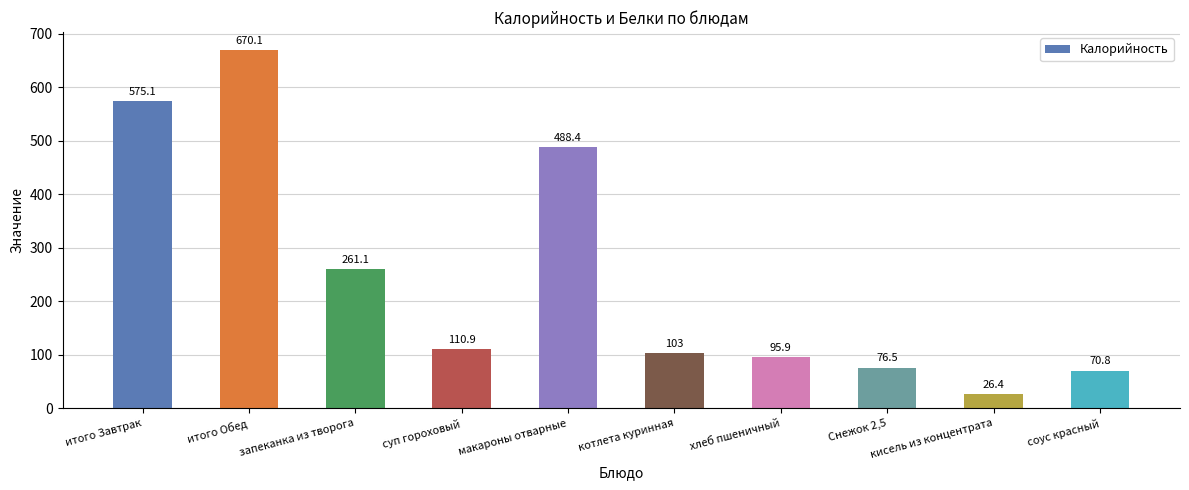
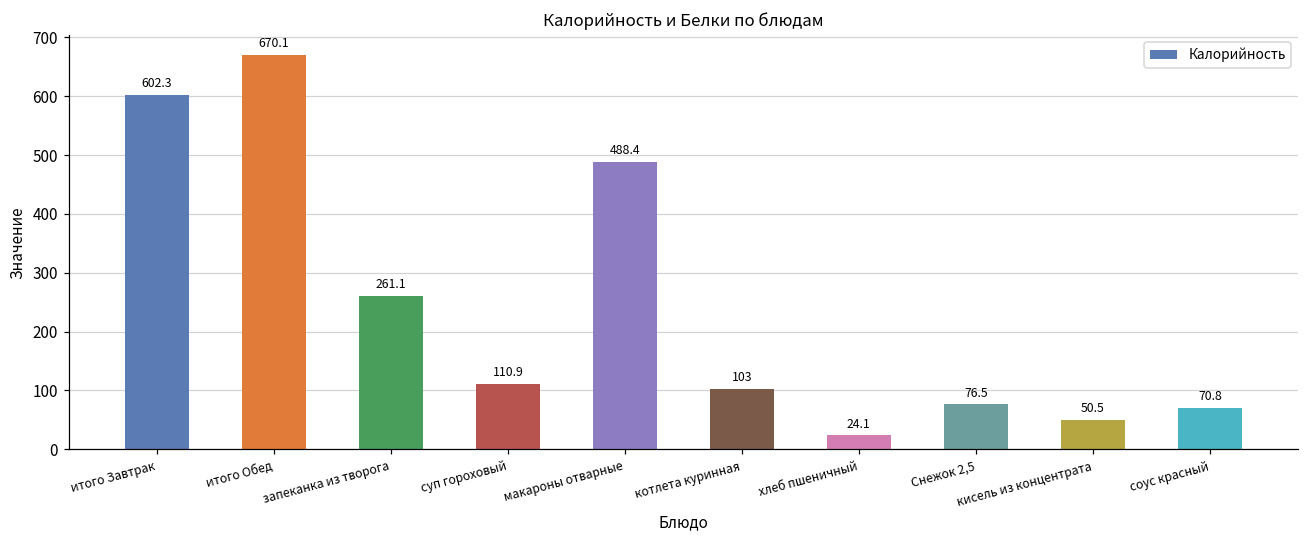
  {
-   "итого Завтрак": 575.1,
+   "итого Завтрак": 602.3,
    "итого Обед": 670.1,
    "запеканка из творога": 261.1,
    "суп гороховый": 110.9,
    "макароны отварные": 488.4,
    "котлета куринная": 103,
-   "хлеб пшеничный": 95.9,
+   "хлеб пшеничный": 24.1,
    "Снежок 2,5": 76.5,
-   "кисель из концентрата": 26.4,
+   "кисель из концентрата": 50.5,
    "соус красный": 70.8
  }
